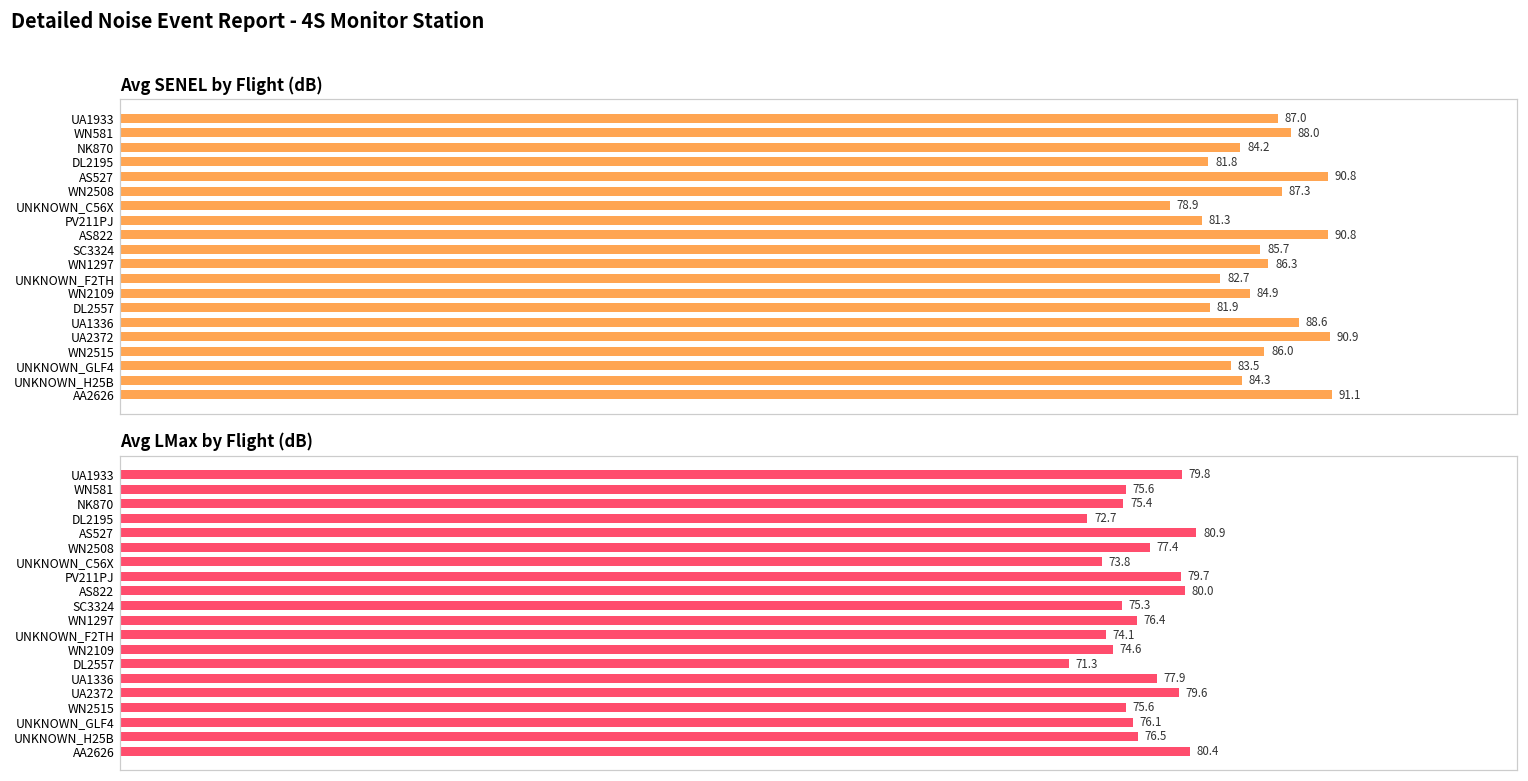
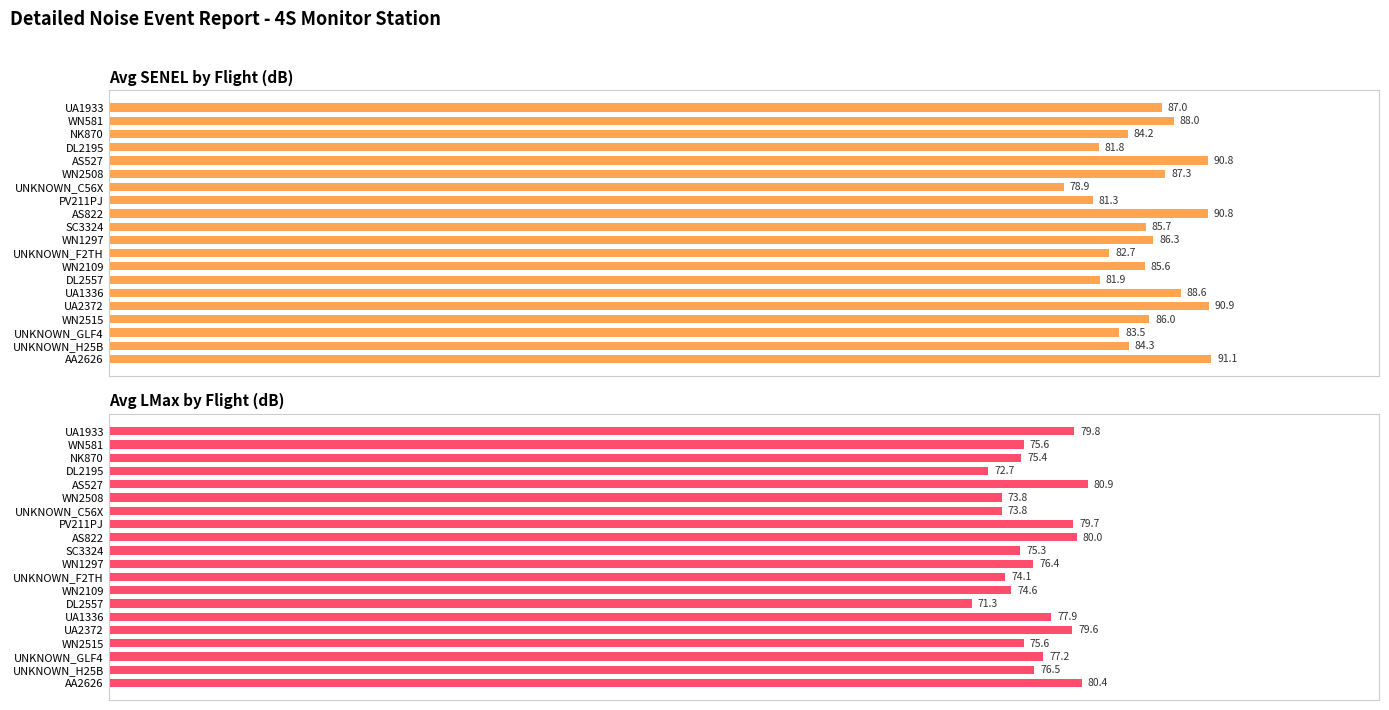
  {
    "Avg SENEL by Flight (dB)": {
      "UA1933": 87.0,
      "WN581": 88.0,
      "NK870": 84.2,
      "DL2195": 81.8,
      "AS527": 90.8,
      "WN2508": 87.3,
      "UNKNOWN_C56X": 78.9,
      "PV211PJ": 81.3,
      "AS822": 90.8,
      "SC3324": 85.7,
      "WN1297": 86.3,
      "UNKNOWN_F2TH": 82.7,
-     "WN2109": 84.9,
+     "WN2109": 85.6,
      "DL2557": 81.9,
      "UA1336": 88.6,
      "UA2372": 90.9,
      "WN2515": 86.0,
      "UNKNOWN_GLF4": 83.5,
      "UNKNOWN_H25B": 84.3,
      "AA2626": 91.1
    },
    "Avg LMax by Flight (dB)": {
      "UA1933": 79.8,
      "WN581": 75.6,
      "NK870": 75.4,
      "DL2195": 72.7,
      "AS527": 80.9,
-     "WN2508": 77.4,
+     "WN2508": 73.8,
      "UNKNOWN_C56X": 73.8,
      "PV211PJ": 79.7,
      "AS822": 80.0,
      "SC3324": 75.3,
      "WN1297": 76.4,
      "UNKNOWN_F2TH": 74.1,
      "WN2109": 74.6,
      "DL2557": 71.3,
      "UA1336": 77.9,
      "UA2372": 79.6,
      "WN2515": 75.6,
-     "UNKNOWN_GLF4": 76.1,
+     "UNKNOWN_GLF4": 77.2,
      "UNKNOWN_H25B": 76.5,
      "AA2626": 80.4
    }
  }
